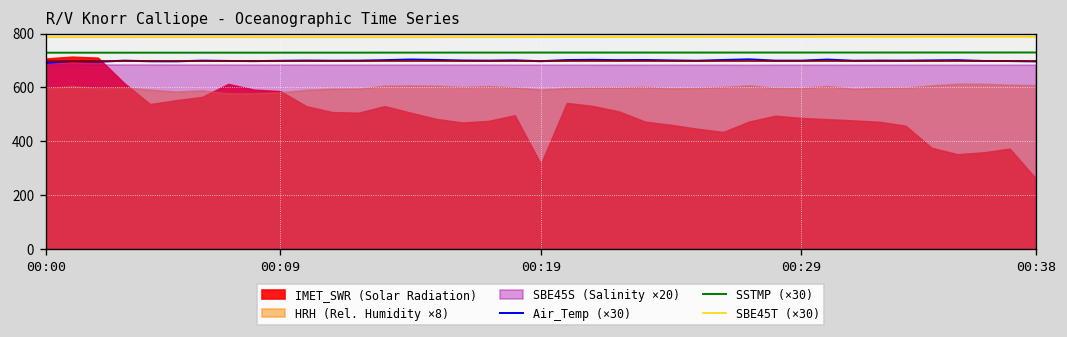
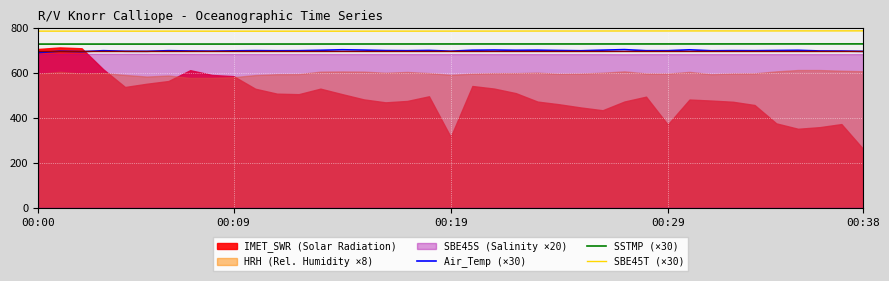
  {
    "IMET_SWR (Solar Radiation)": {
      "00:00": 710,
      "00:19": 320,
-     "00:29": 490,
+     "00:29": 370,
      "00:38": 260
    },
    "Air_Temp (×30)": {
      "00:09": 700,
      "00:19": 700,
      "00:29": 700,
      "00:38": 700
    },
    "SSTMP (×30)": {
      "00:00": 730,
      "00:09": 730,
      "00:19": 730,
      "00:29": 730,
      "00:38": 730
    },
    "HRH (Rel. Humidity ×8)": {
      "00:00": 600,
      "00:19": 590,
      "00:29": 600,
      "00:38": 610
    },
    "SBE45T (×30)": {
      "00:00": 790,
      "00:09": 790,
      "00:19": 790,
      "00:29": 790,
      "00:38": 790
    },
    "SBE45S (Salinity ×20)": {
      "00:09": 680,
      "00:19": 680,
      "00:29": 680,
      "00:38": 680
    }
  }
